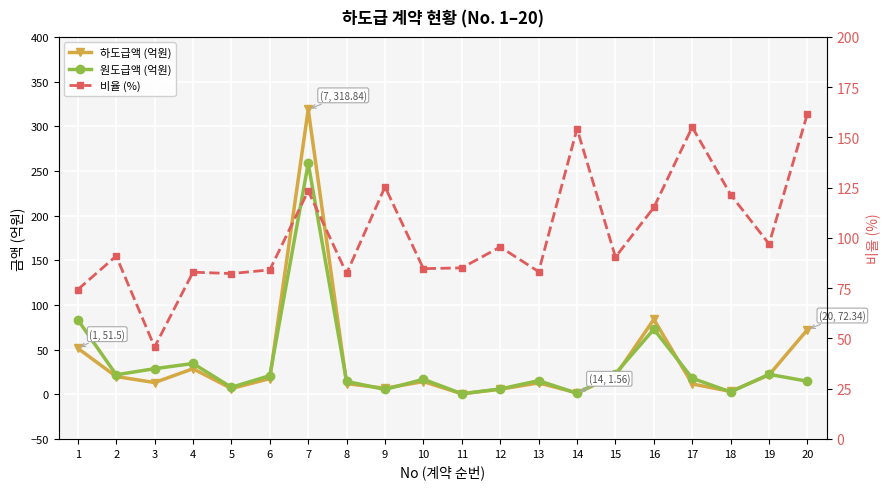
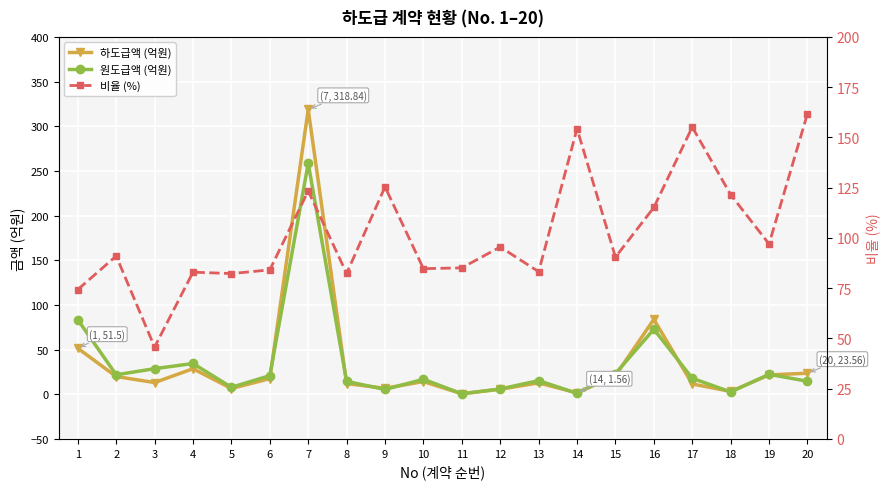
  {
    "하도급액 (억원)": {
-     "20": 72.34
+     "20": 23.56
    }
  }
